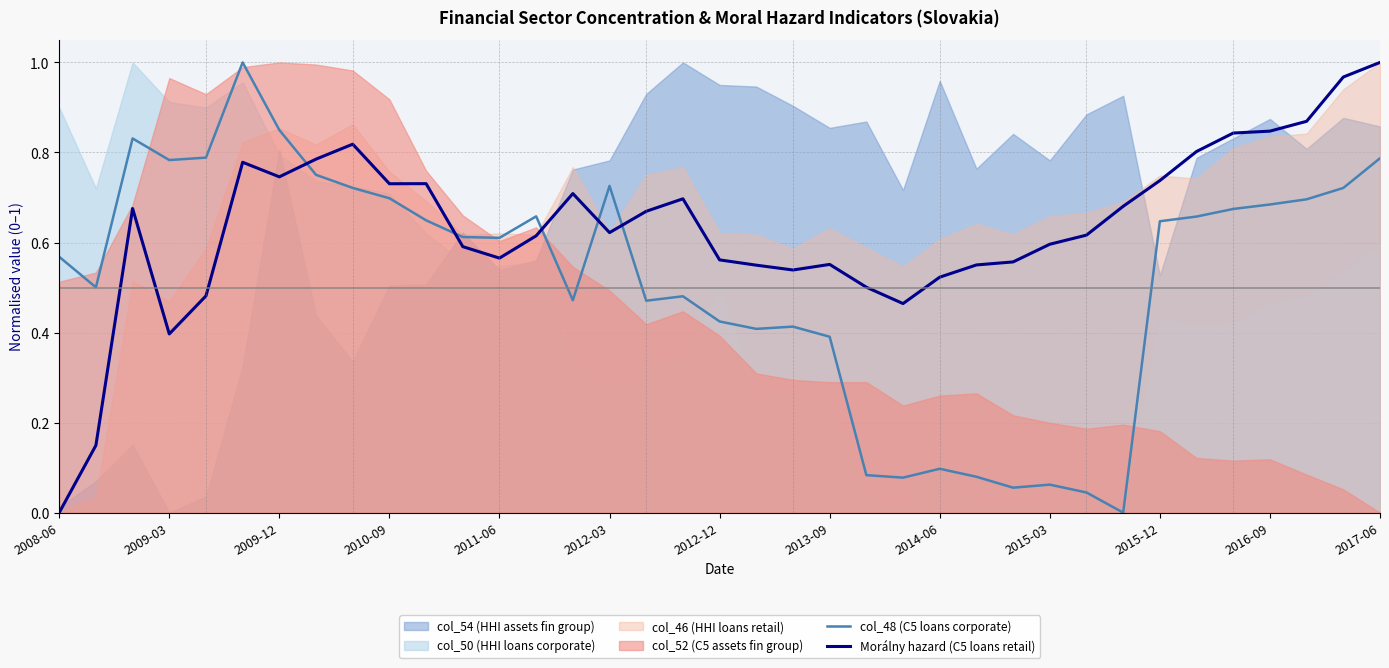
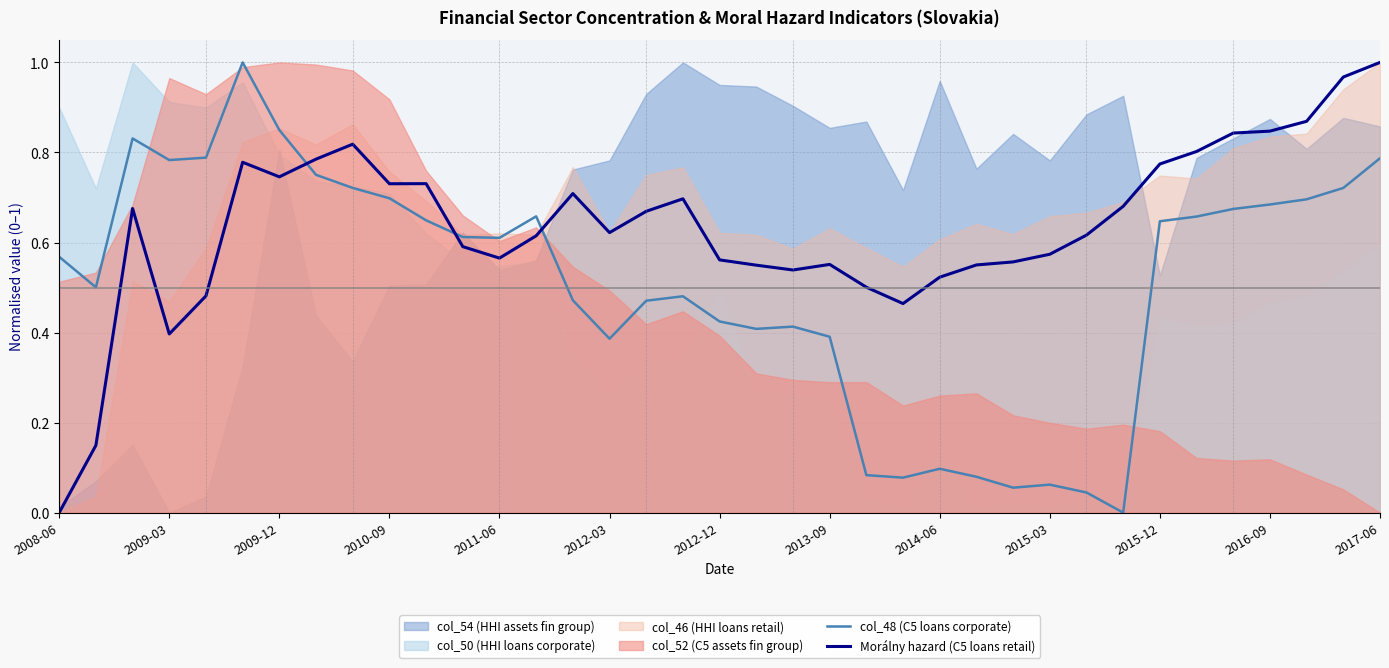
  {
    "col_48 (C5 loans corporate)": {
      "2008-06": 0.57,
      "2009-03": 0.78,
      "2010-09": 0.70,
      "2011-06": 0.61,
-     "2012-03": 0.73,
+     "2012-03": 0.39,
      "2012-12": 0.42,
      "2013-09": 0.39,
      "2014-06": 0.10,
      "2015-03": 0.06,
      "2015-12": 0.65,
      "2016-09": 0.68,
      "2017-06": 0.79
    },
    "col_54 (HHI assets fin group)": {
      "2008-06": 0.01,
      "2009-03": 0.00,
      "2009-12": 0.81,
      "2010-09": 0.50,
      "2011-06": 0.54,
      "2012-03": 0.78,
      "2012-12": 0.95,
      "2013-09": 0.85,
      "2014-06": 0.96,
      "2015-03": 0.78,
      "2015-12": 0.53,
      "2016-09": 0.87,
      "2017-06": 0.86
    },
    "col_50 (HHI loans corporate)": {
      "2008-06": 0.90,
      "2009-03": 0.91,
      "2009-12": 0.79,
      "2010-09": 0.71,
      "2011-06": 0.55,
      "2012-03": 0.26,
      "2012-12": 0.50,
      "2013-09": 0.24,
      "2014-06": 0.12,
      "2015-03": 0.01,
      "2015-12": 0.43,
      "2016-09": 0.46,
      "2017-06": 0.60
    },
    "Morálny hazard (C5 loans retail)": {
      "2009-03": 0.40,
      "2009-12": 0.75,
      "2010-09": 0.73,
      "2011-06": 0.57,
      "2012-12": 0.56,
      "2013-09": 0.55,
      "2014-06": 0.52,
-     "2015-03": 0.60,
-     "2015-12": 0.74,
+     "2015-03": 0.57,
+     "2015-12": 0.77,
      "2016-09": 0.85
    }
  }
